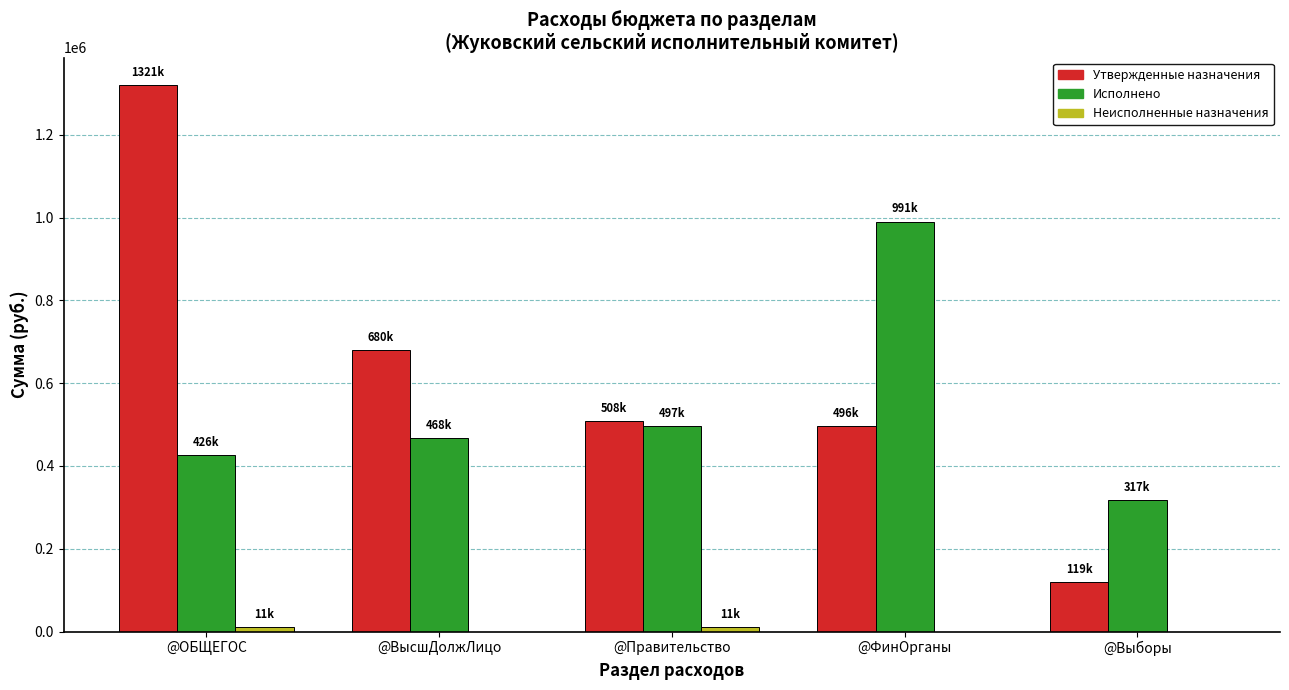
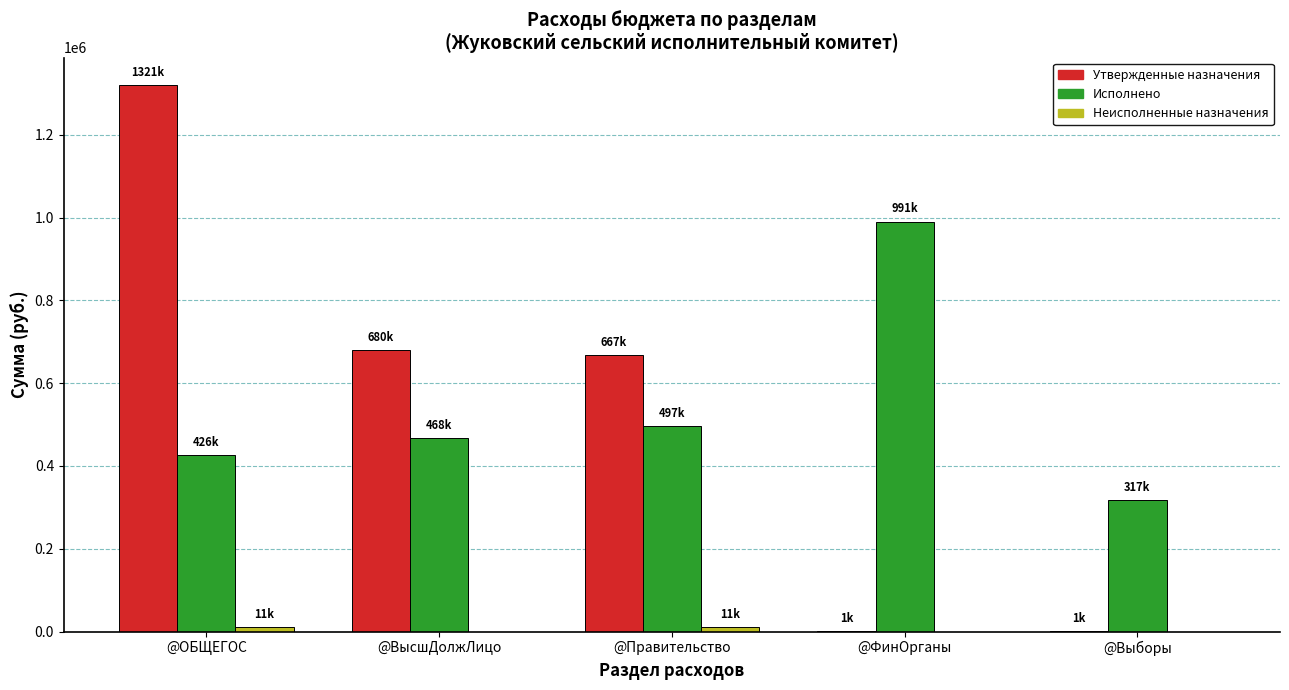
  {
    "Утвержденные назначения": {
      "@ОБЩЕГОС": "1321k",
      "@ВысшДолжЛицо": "680k",
-     "@Правительство": "508k",
-     "@ФинОрганы": "496k",
-     "@Выборы": "119k"
+     "@Правительство": "667k",
+     "@ФинОрганы": "1k",
+     "@Выборы": "1k"
    },
    "Исполнено": {
      "@ОБЩЕГОС": "426k",
      "@ВысшДолжЛицо": "468k",
      "@Правительство": "497k",
      "@ФинОрганы": "991k",
      "@Выборы": "317k"
    },
    "Неисполненные назначения": {
      "@ОБЩЕГОС": "11k",
      "@Правительство": "11k"
    }
  }
